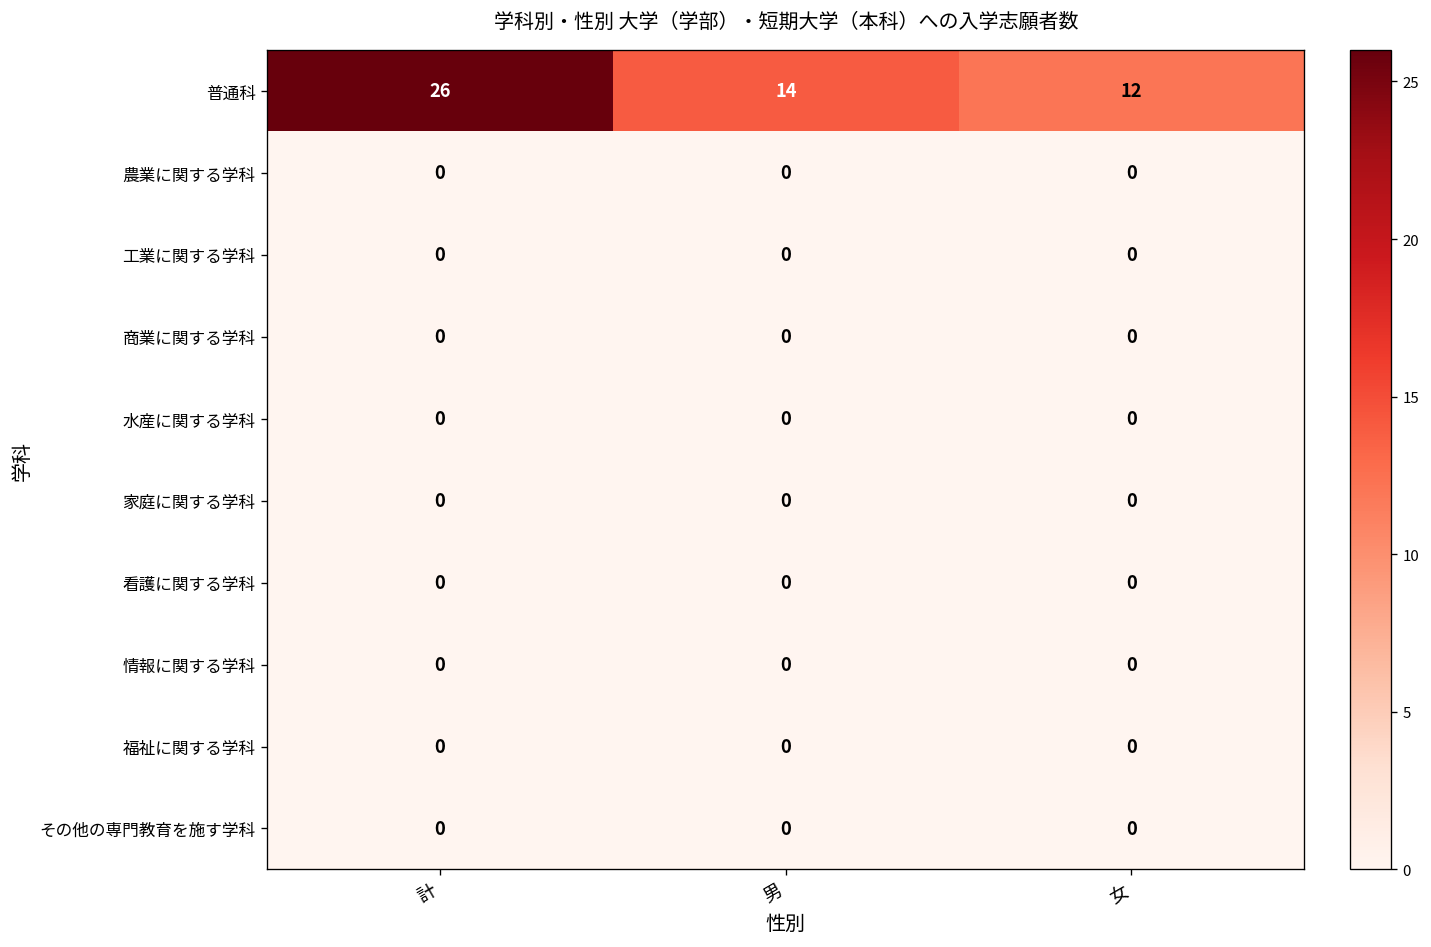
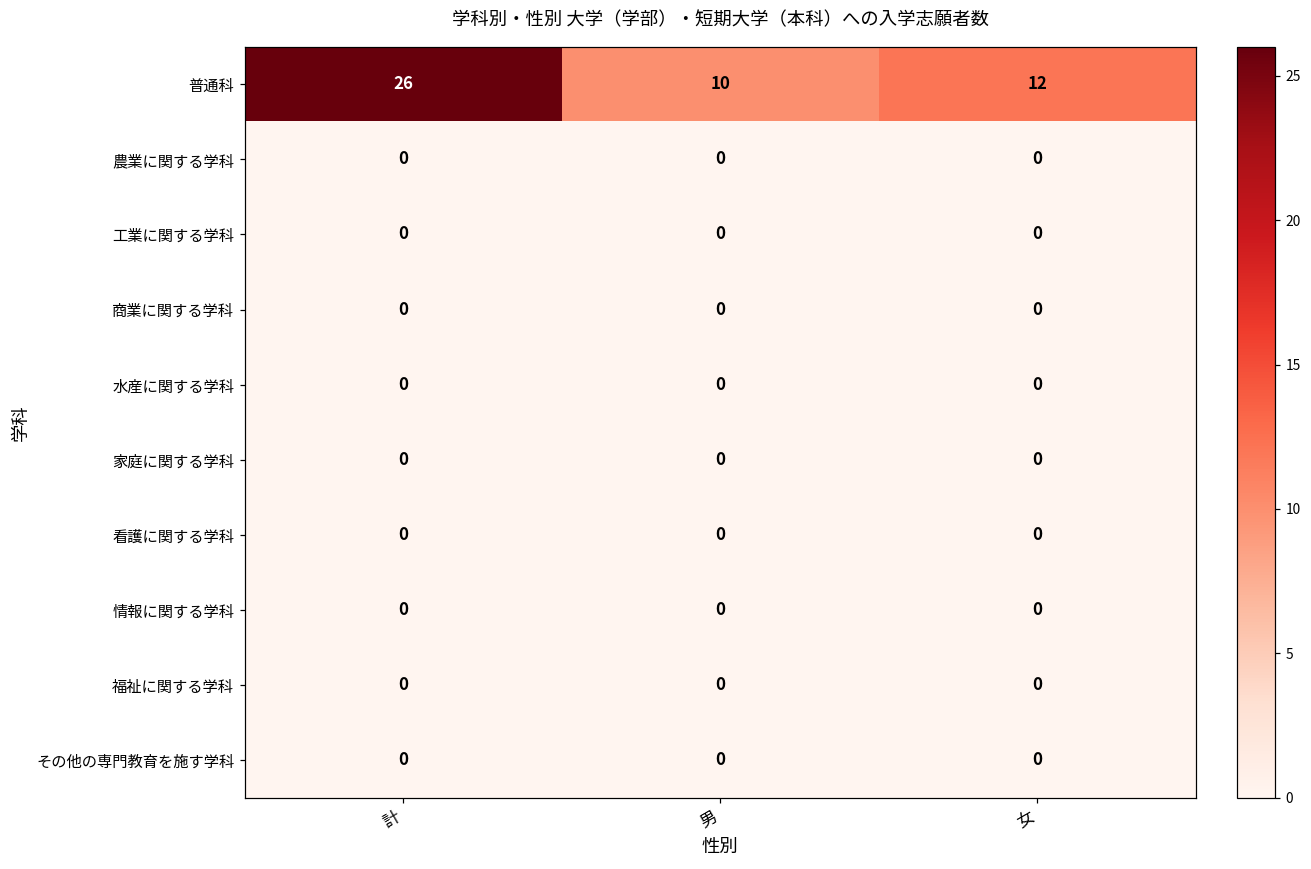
  {
    "普通科": {
      "計": 26,
-     "男": 14,
+     "男": 10,
      "女": 12
    },
    "農業に関する学科": {
      "計": 0,
      "男": 0,
      "女": 0
    },
    "工業に関する学科": {
      "計": 0,
      "男": 0,
      "女": 0
    },
    "商業に関する学科": {
      "計": 0,
      "男": 0,
      "女": 0
    },
    "水産に関する学科": {
      "計": 0,
      "男": 0,
      "女": 0
    },
    "家庭に関する学科": {
      "計": 0,
      "男": 0,
      "女": 0
    },
    "看護に関する学科": {
      "計": 0,
      "男": 0,
      "女": 0
    },
    "情報に関する学科": {
      "計": 0,
      "男": 0,
      "女": 0
    },
    "福祉に関する学科": {
      "計": 0,
      "男": 0,
      "女": 0
    },
    "その他の専門教育を施す学科": {
      "計": 0,
      "男": 0,
      "女": 0
    }
  }
